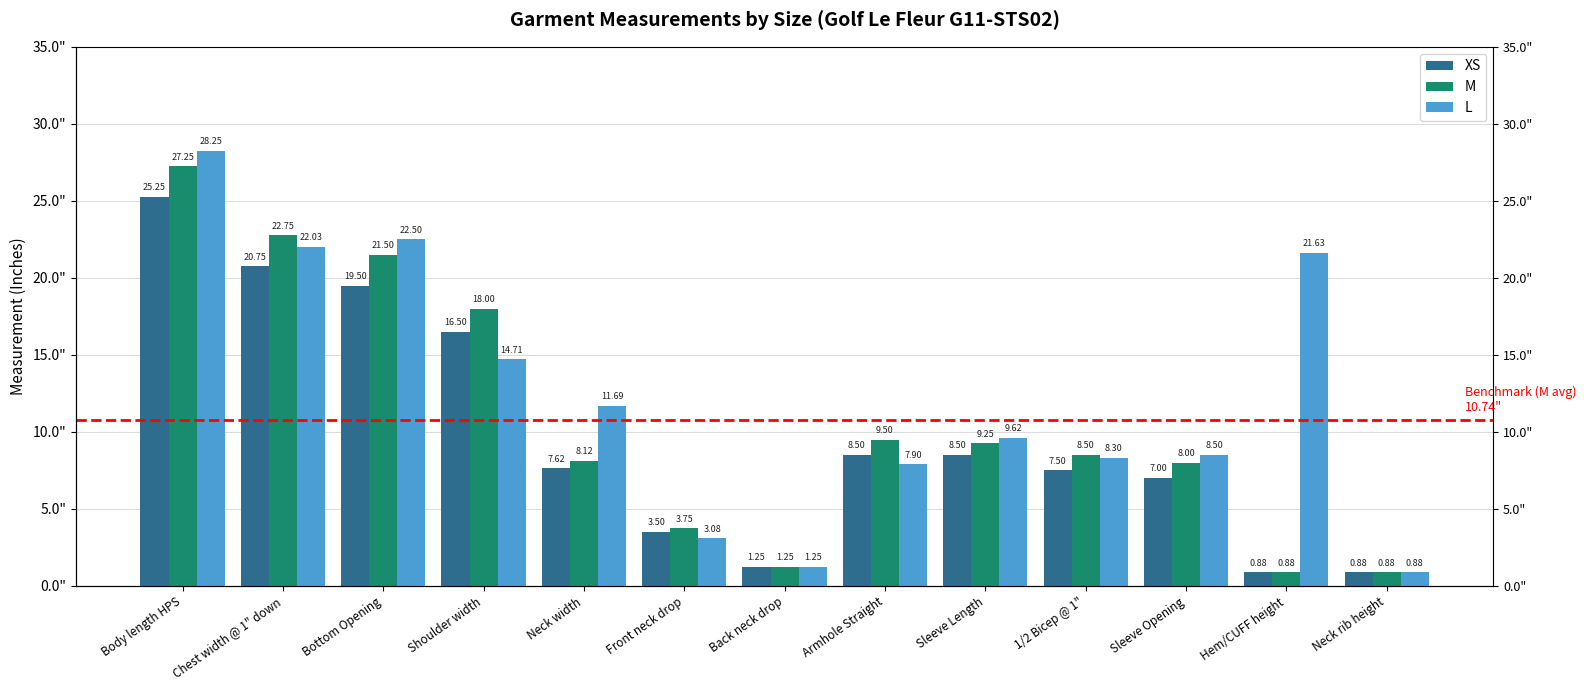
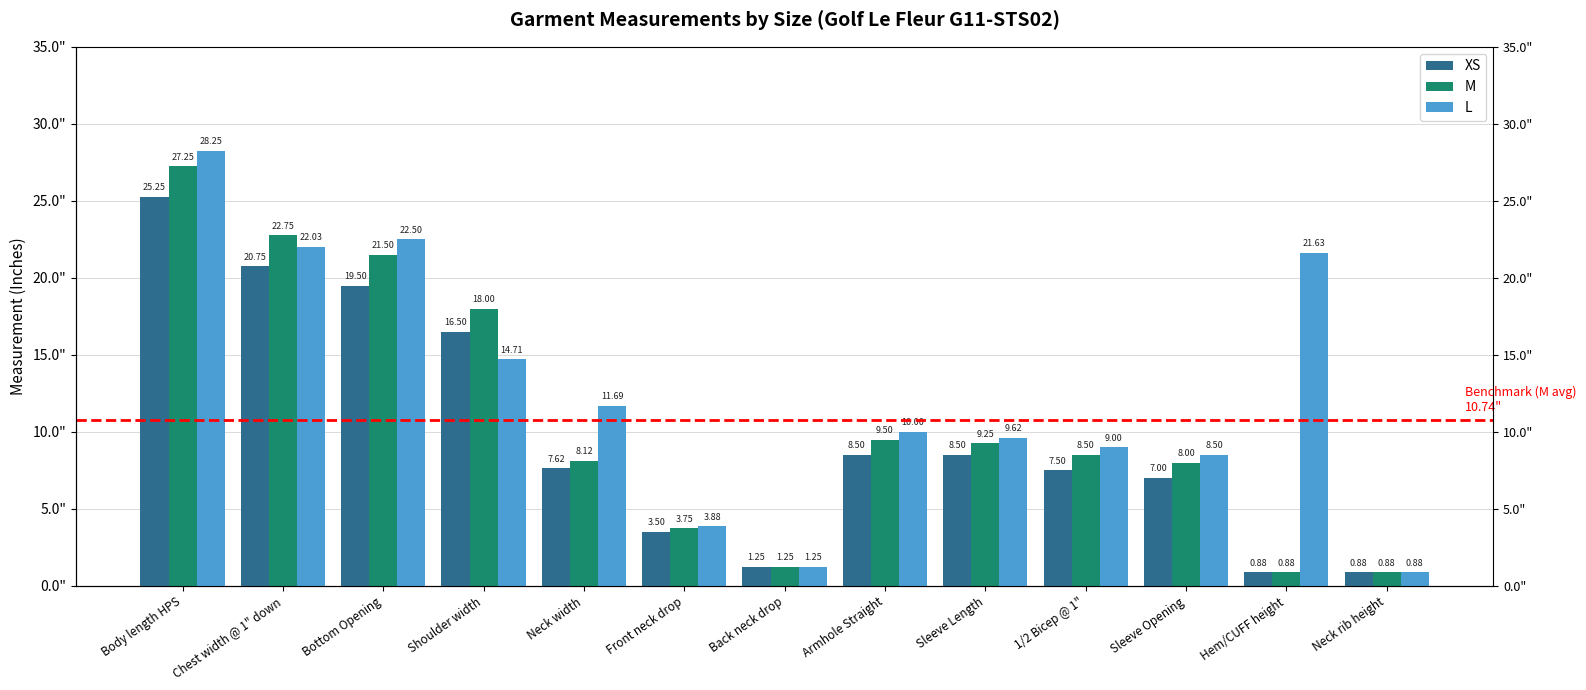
  {
    "L": {
      "Body length HPS": 28.25,
      "Chest width @ 1\" down": 22.03,
      "Bottom Opening": 22.50,
      "Shoulder width": 14.71,
      "Neck width": 11.69,
-     "Front neck drop": 3.08,
+     "Front neck drop": 3.88,
      "Back neck drop": 1.25,
-     "Armhole Straight": 7.90,
+     "Armhole Straight": 10.00,
      "Sleeve Length": 9.62,
-     "1/2 Bicep @ 1\"": 8.30,
+     "1/2 Bicep @ 1\"": 9.00,
      "Sleeve Opening": 8.50,
      "Hem/CUFF height": 21.63,
      "Neck rib height": 0.88
    }
  }
